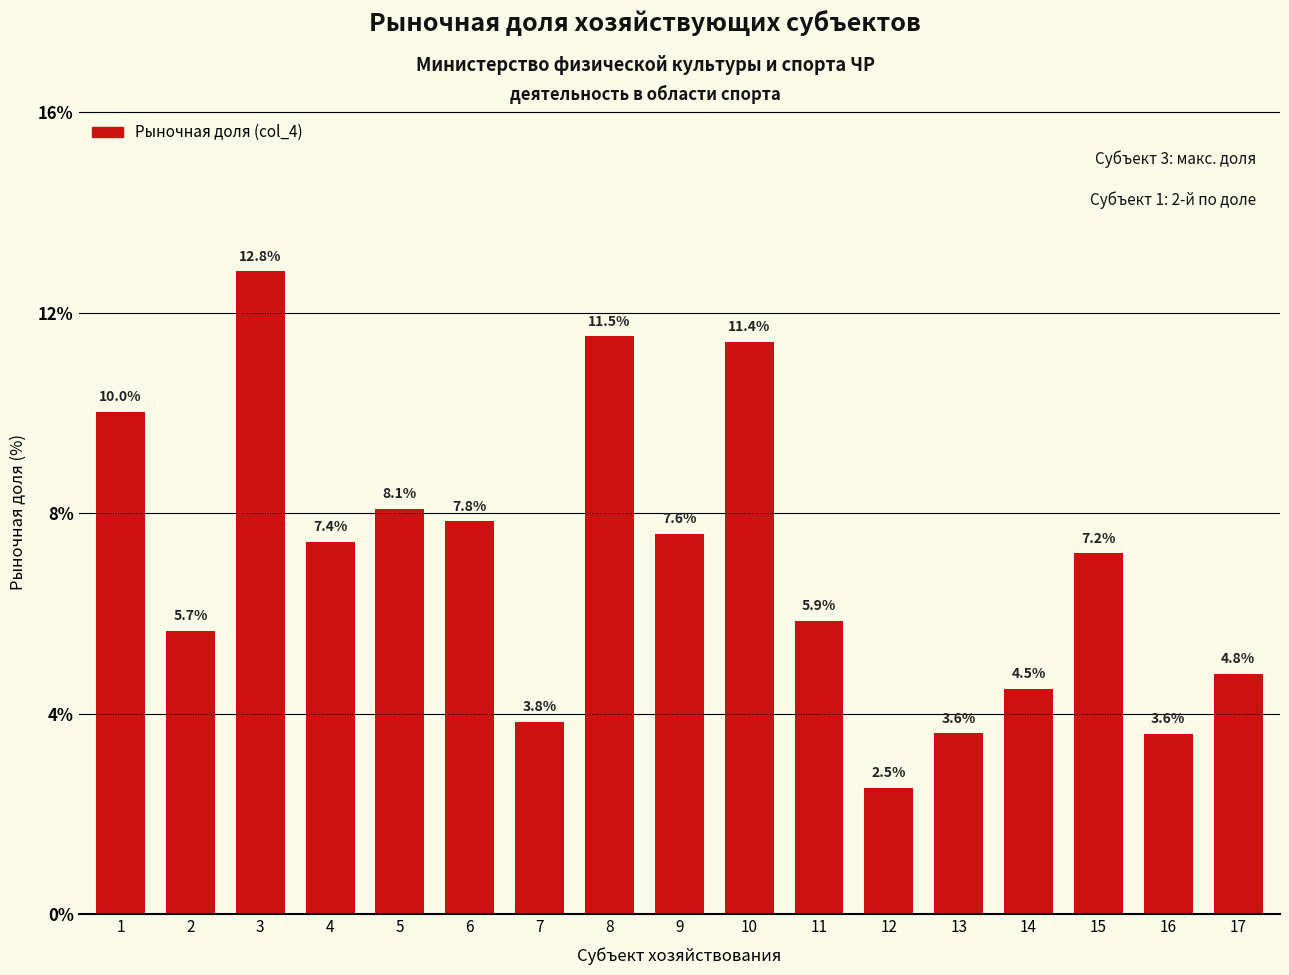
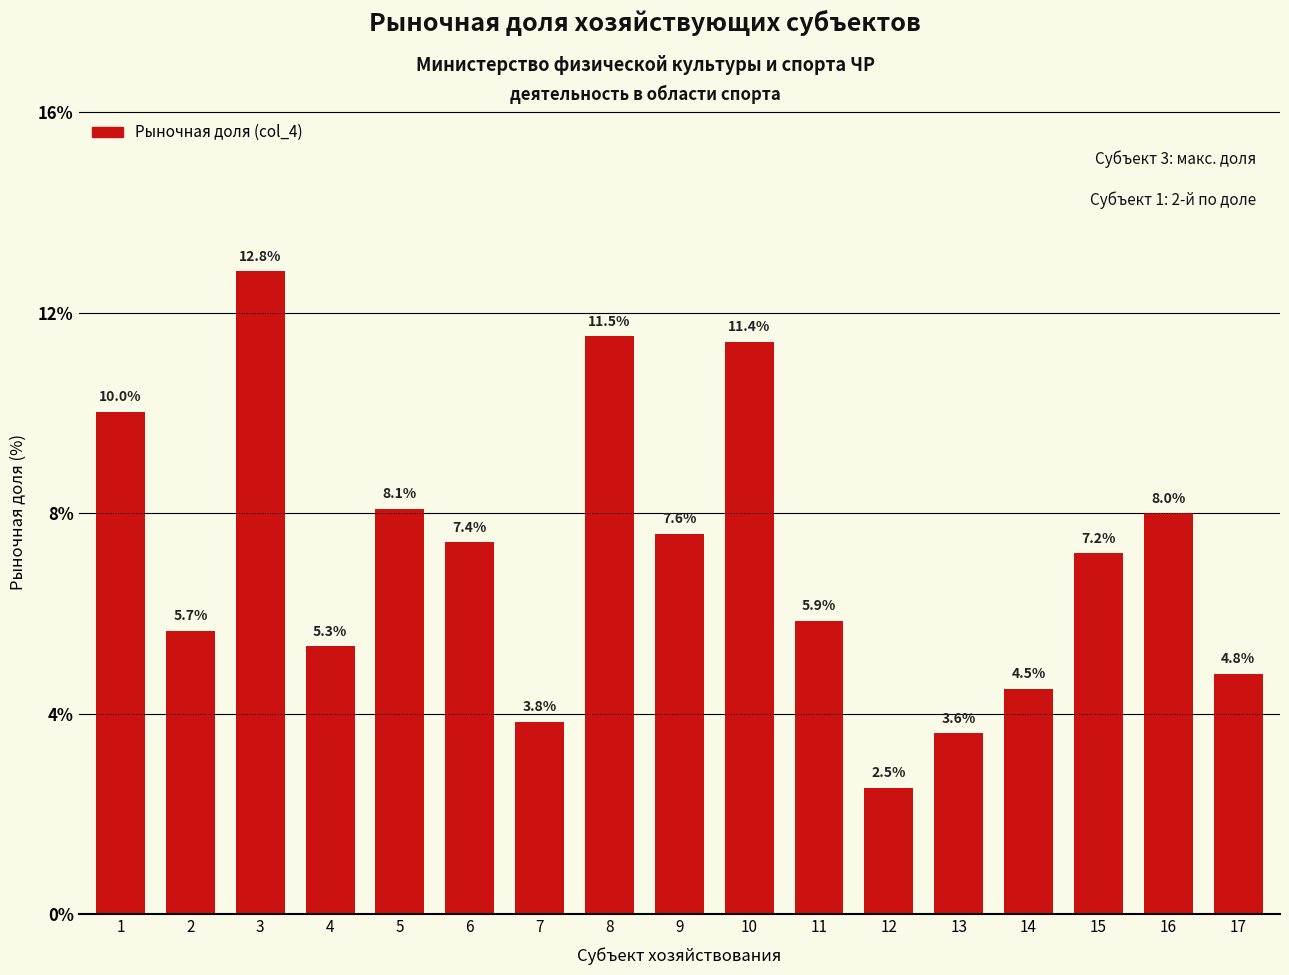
  {
    "1": "10.0%",
    "2": "5.7%",
    "3": "12.8%",
-   "4": "7.4%",
+   "4": "5.3%",
    "5": "8.1%",
-   "6": "7.8%",
+   "6": "7.4%",
    "7": "3.8%",
    "8": "11.5%",
    "9": "7.6%",
    "10": "11.4%",
    "11": "5.9%",
    "12": "2.5%",
    "13": "3.6%",
    "14": "4.5%",
    "15": "7.2%",
-   "16": "3.6%",
+   "16": "8.0%",
    "17": "4.8%"
  }
